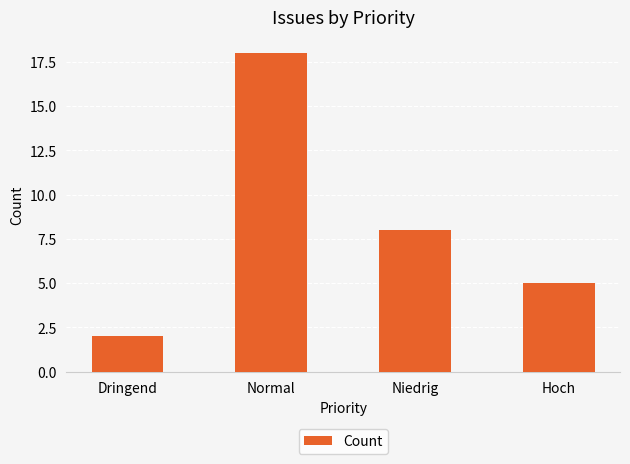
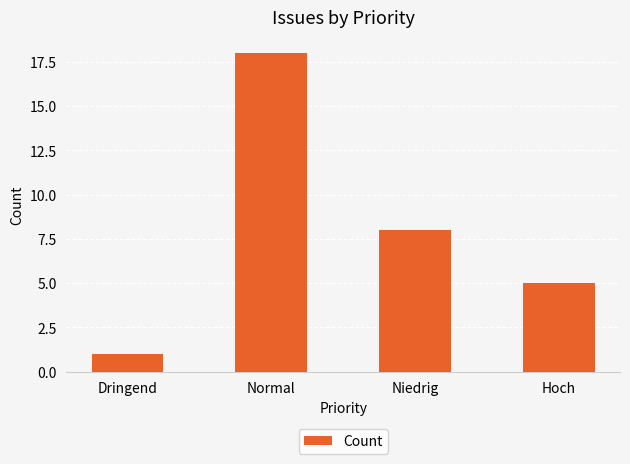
  {
-   "Dringend": 2,
+   "Dringend": 1,
    "Normal": 18,
    "Niedrig": 8,
    "Hoch": 5
  }
